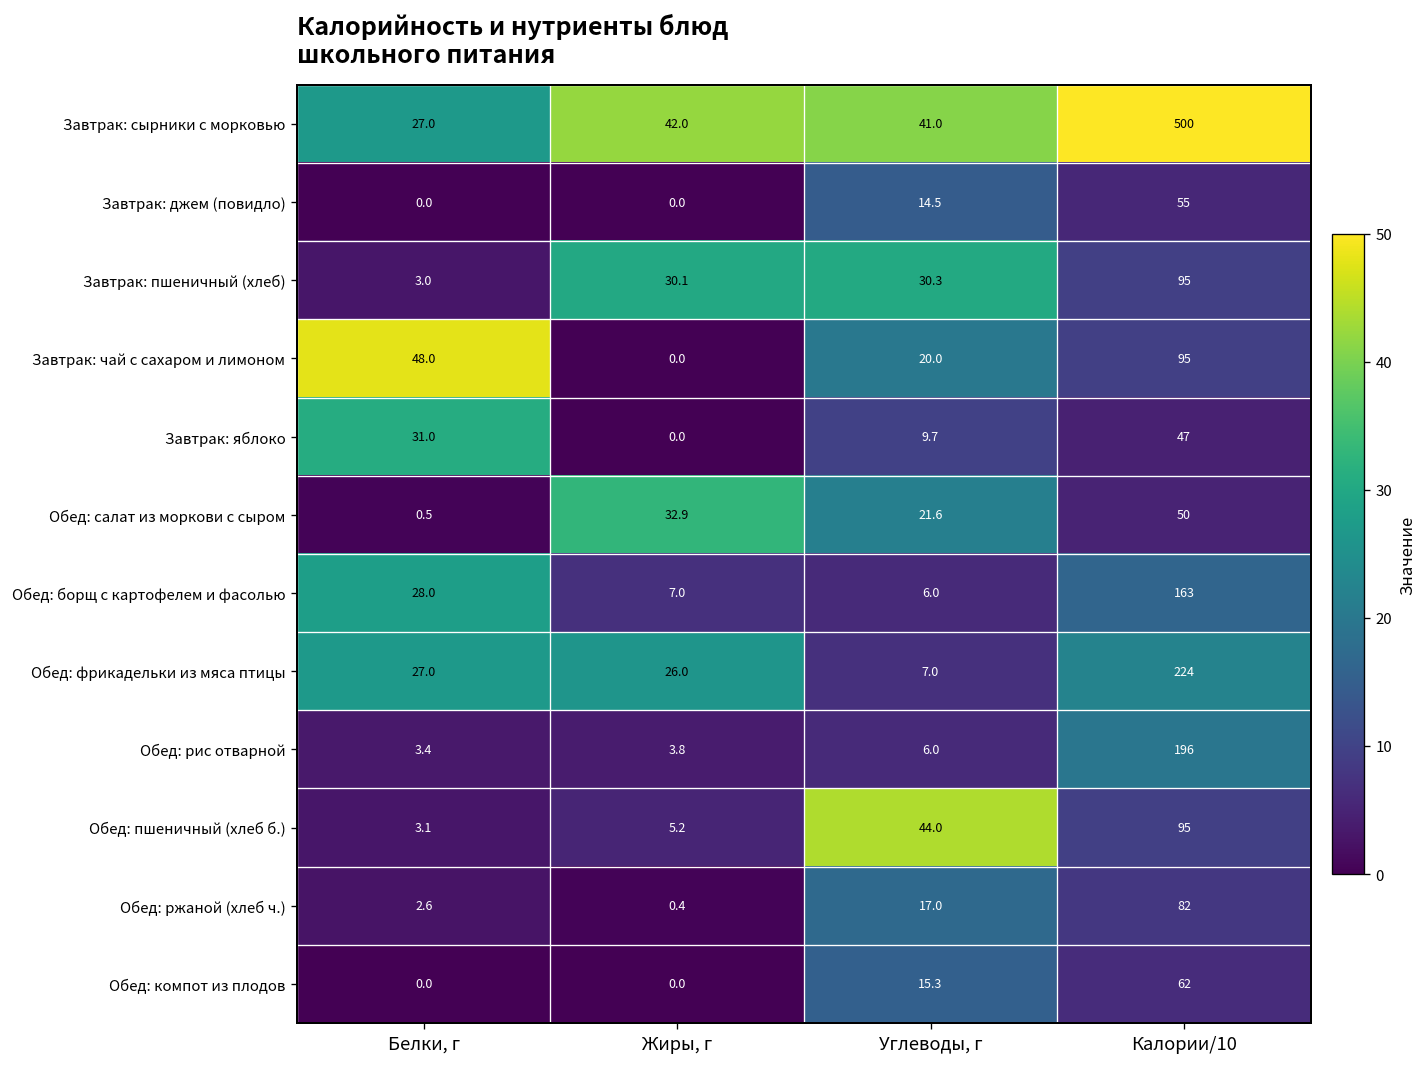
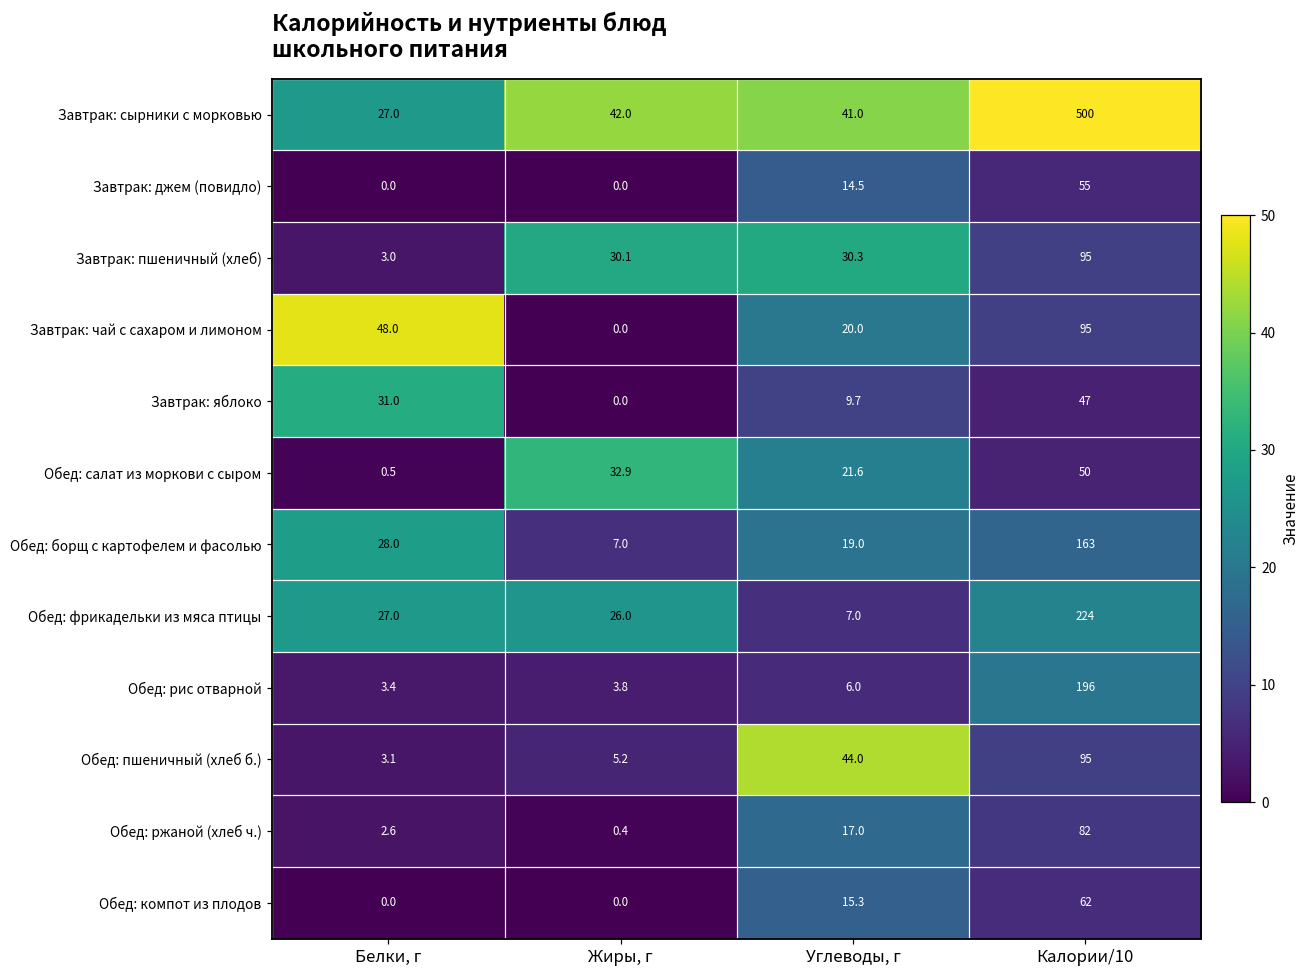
  {
    "Завтрак: сырники с морковью": {
      "Белки, г": 27.0,
      "Жиры, г": 42.0,
      "Углеводы, г": 41.0,
      "Калории/10": 500
    },
    "Завтрак: джем (повидло)": {
      "Белки, г": 0.0,
      "Жиры, г": 0.0,
      "Углеводы, г": 14.5,
      "Калории/10": 55
    },
    "Завтрак: пшеничный (хлеб)": {
      "Белки, г": 3.0,
      "Жиры, г": 30.1,
      "Углеводы, г": 30.3,
      "Калории/10": 95
    },
    "Завтрак: чай с сахаром и лимоном": {
      "Белки, г": 48.0,
      "Жиры, г": 0.0,
      "Углеводы, г": 20.0,
      "Калории/10": 95
    },
    "Завтрак: яблоко": {
      "Белки, г": 31.0,
      "Жиры, г": 0.0,
      "Углеводы, г": 9.7,
      "Калории/10": 47
    },
    "Обед: салат из моркови с сыром": {
      "Белки, г": 0.5,
      "Жиры, г": 32.9,
      "Углеводы, г": 21.6,
      "Калории/10": 50
    },
    "Обед: борщ с картофелем и фасолью": {
      "Белки, г": 28.0,
      "Жиры, г": 7.0,
-     "Углеводы, г": 6.0,
+     "Углеводы, г": 19.0,
      "Калории/10": 163
    },
    "Обед: фрикадельки из мяса птицы": {
      "Белки, г": 27.0,
      "Жиры, г": 26.0,
      "Углеводы, г": 7.0,
      "Калории/10": 224
    },
    "Обед: рис отварной": {
      "Белки, г": 3.4,
      "Жиры, г": 3.8,
      "Углеводы, г": 6.0,
      "Калории/10": 196
    },
    "Обед: пшеничный (хлеб б.)": {
      "Белки, г": 3.1,
      "Жиры, г": 5.2,
      "Углеводы, г": 44.0,
      "Калории/10": 95
    },
    "Обед: ржаной (хлеб ч.)": {
      "Белки, г": 2.6,
      "Жиры, г": 0.4,
      "Углеводы, г": 17.0,
      "Калории/10": 82
    },
    "Обед: компот из плодов": {
      "Белки, г": 0.0,
      "Жиры, г": 0.0,
      "Углеводы, г": 15.3,
      "Калории/10": 62
    }
  }
